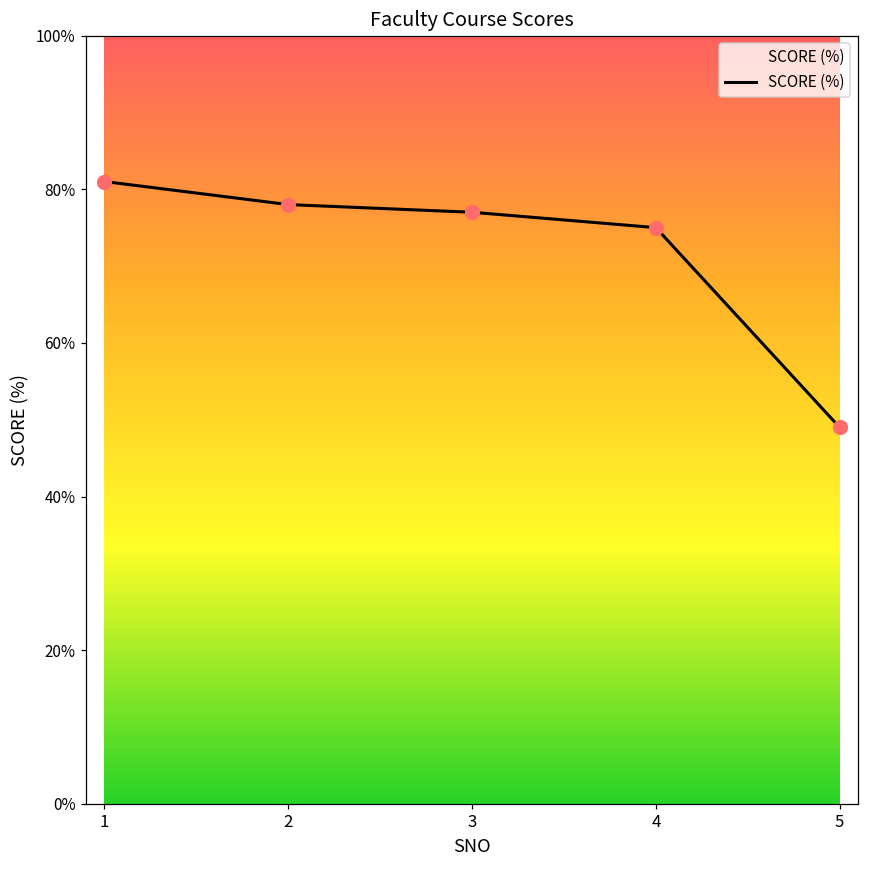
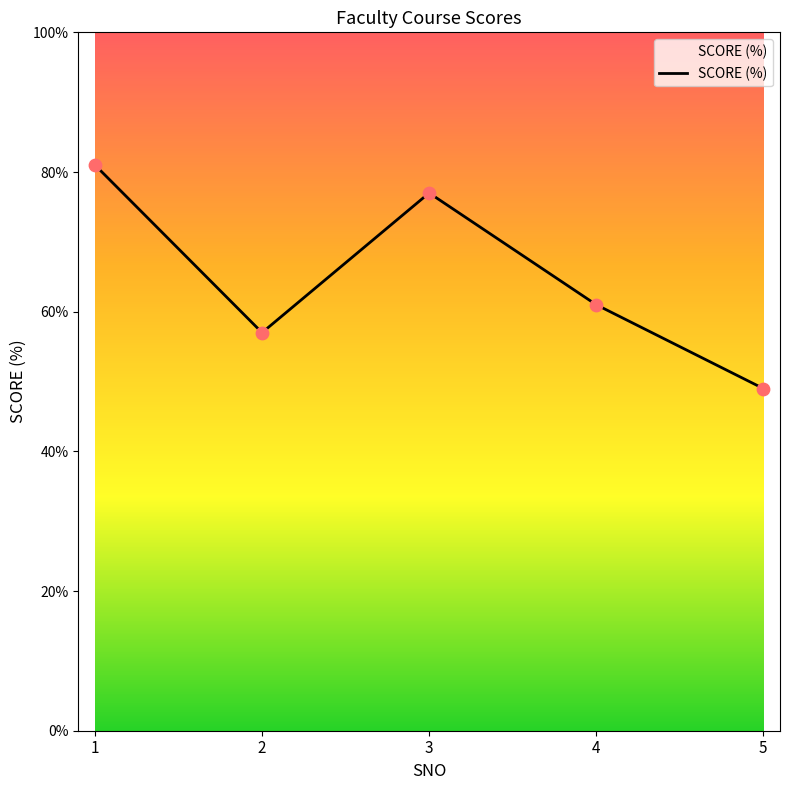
  {
    "1": "81%",
-   "2": "78%",
+   "2": "57%",
    "3": "77%",
-   "4": "75%",
+   "4": "61%",
    "5": "49%"
  }
